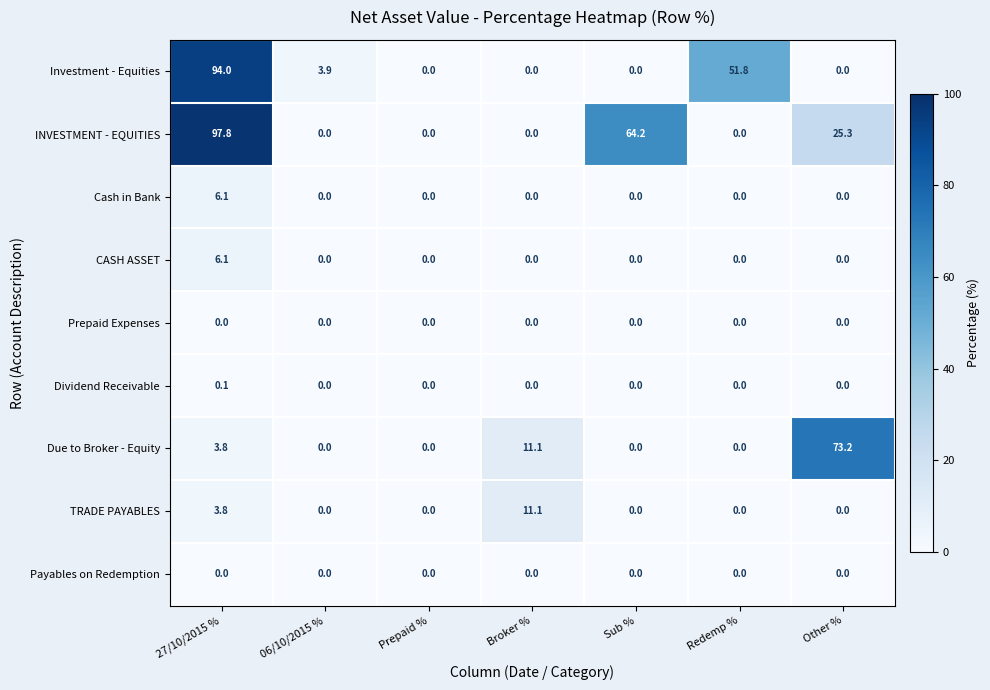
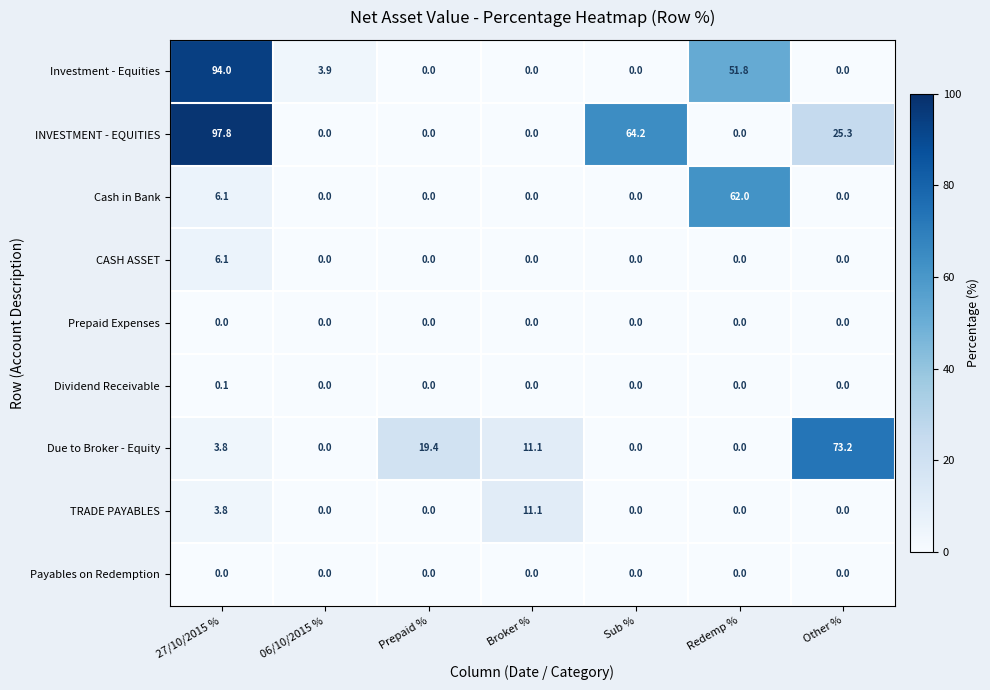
  {
    "Investment - Equities": {
      "27/10/2015 %": 94.0,
      "06/10/2015 %": 3.9,
      "Prepaid %": 0.0,
      "Broker %": 0.0,
      "Sub %": 0.0,
      "Redemp %": 51.8,
      "Other %": 0.0
    },
    "INVESTMENT - EQUITIES": {
      "27/10/2015 %": 97.8,
      "06/10/2015 %": 0.0,
      "Prepaid %": 0.0,
      "Broker %": 0.0,
      "Sub %": 64.2,
      "Redemp %": 0.0,
      "Other %": 25.3
    },
    "Cash in Bank": {
      "27/10/2015 %": 6.1,
      "06/10/2015 %": 0.0,
      "Prepaid %": 0.0,
      "Broker %": 0.0,
      "Sub %": 0.0,
-     "Redemp %": 0.0,
+     "Redemp %": 62.0,
      "Other %": 0.0
    },
    "CASH ASSET": {
      "27/10/2015 %": 6.1,
      "06/10/2015 %": 0.0,
      "Prepaid %": 0.0,
      "Broker %": 0.0,
      "Sub %": 0.0,
      "Redemp %": 0.0,
      "Other %": 0.0
    },
    "Prepaid Expenses": {
      "27/10/2015 %": 0.0,
      "06/10/2015 %": 0.0,
      "Prepaid %": 0.0,
      "Broker %": 0.0,
      "Sub %": 0.0,
      "Redemp %": 0.0,
      "Other %": 0.0
    },
    "Dividend Receivable": {
      "27/10/2015 %": 0.1,
      "06/10/2015 %": 0.0,
      "Prepaid %": 0.0,
      "Broker %": 0.0,
      "Sub %": 0.0,
      "Redemp %": 0.0,
      "Other %": 0.0
    },
    "Due to Broker - Equity": {
      "27/10/2015 %": 3.8,
      "06/10/2015 %": 0.0,
-     "Prepaid %": 0.0,
+     "Prepaid %": 19.4,
      "Broker %": 11.1,
      "Sub %": 0.0,
      "Redemp %": 0.0,
      "Other %": 73.2
    },
    "TRADE PAYABLES": {
      "27/10/2015 %": 3.8,
      "06/10/2015 %": 0.0,
      "Prepaid %": 0.0,
      "Broker %": 11.1,
      "Sub %": 0.0,
      "Redemp %": 0.0,
      "Other %": 0.0
    },
    "Payables on Redemption": {
      "27/10/2015 %": 0.0,
      "06/10/2015 %": 0.0,
      "Prepaid %": 0.0,
      "Broker %": 0.0,
      "Sub %": 0.0,
      "Redemp %": 0.0,
      "Other %": 0.0
    }
  }
